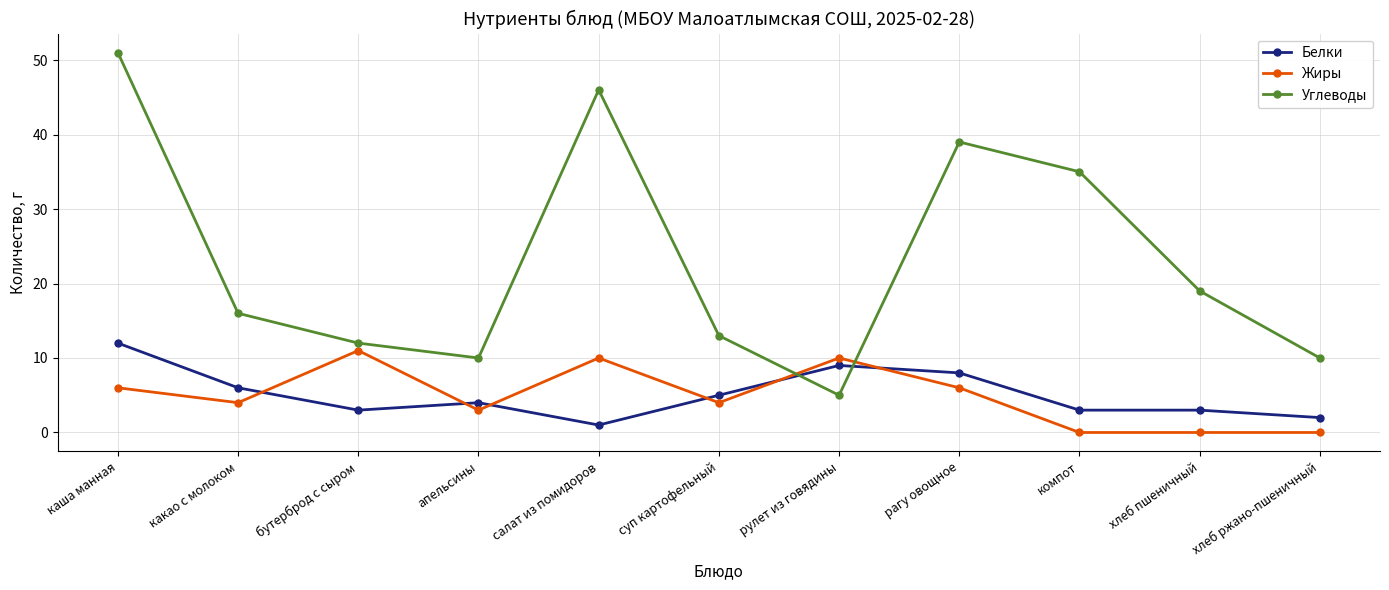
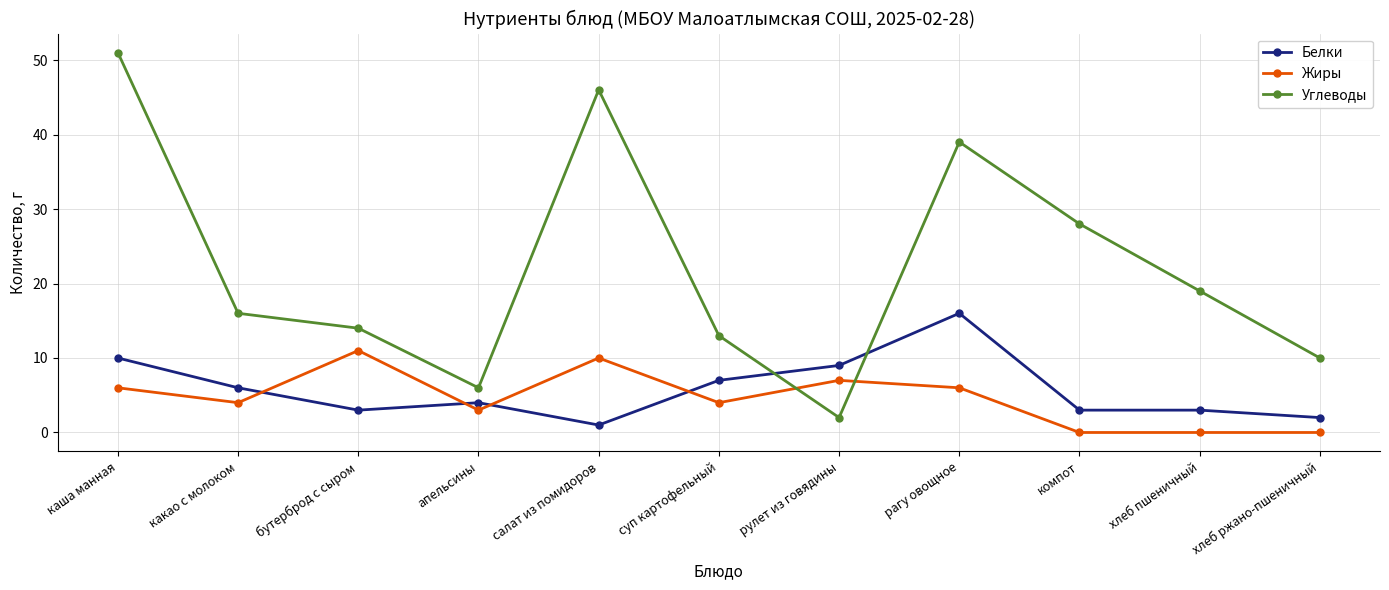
  {
    "Белки": {
-     "каша манная": 12,
+     "каша манная": 10,
      "какао с молоком": 6,
      "бутерброд с сыром": 3,
      "апельсины": 4,
      "салат из помидоров": 1,
-     "суп картофельный": 5,
+     "суп картофельный": 7,
      "рулет из говядины": 9,
-     "рагу овощное": 8,
+     "рагу овощное": 16,
      "компот": 3,
      "хлеб пшеничный": 3,
      "хлеб ржано-пшеничный": 2
    },
    "Жиры": {
      "каша манная": 6,
      "какао с молоком": 4,
      "бутерброд с сыром": 11,
      "апельсины": 3,
      "салат из помидоров": 10,
      "суп картофельный": 4,
-     "рулет из говядины": 10,
+     "рулет из говядины": 7,
      "рагу овощное": 6,
      "компот": 0,
      "хлеб пшеничный": 0,
      "хлеб ржано-пшеничный": 0
    },
    "Углеводы": {
      "каша манная": 51,
      "какао с молоком": 16,
-     "бутерброд с сыром": 12,
-     "апельсины": 10,
+     "бутерброд с сыром": 14,
+     "апельсины": 6,
      "салат из помидоров": 46,
      "суп картофельный": 13,
-     "рулет из говядины": 5,
+     "рулет из говядины": 2,
      "рагу овощное": 39,
-     "компот": 35,
+     "компот": 28,
      "хлеб пшеничный": 19,
      "хлеб ржано-пшеничный": 10
    }
  }
